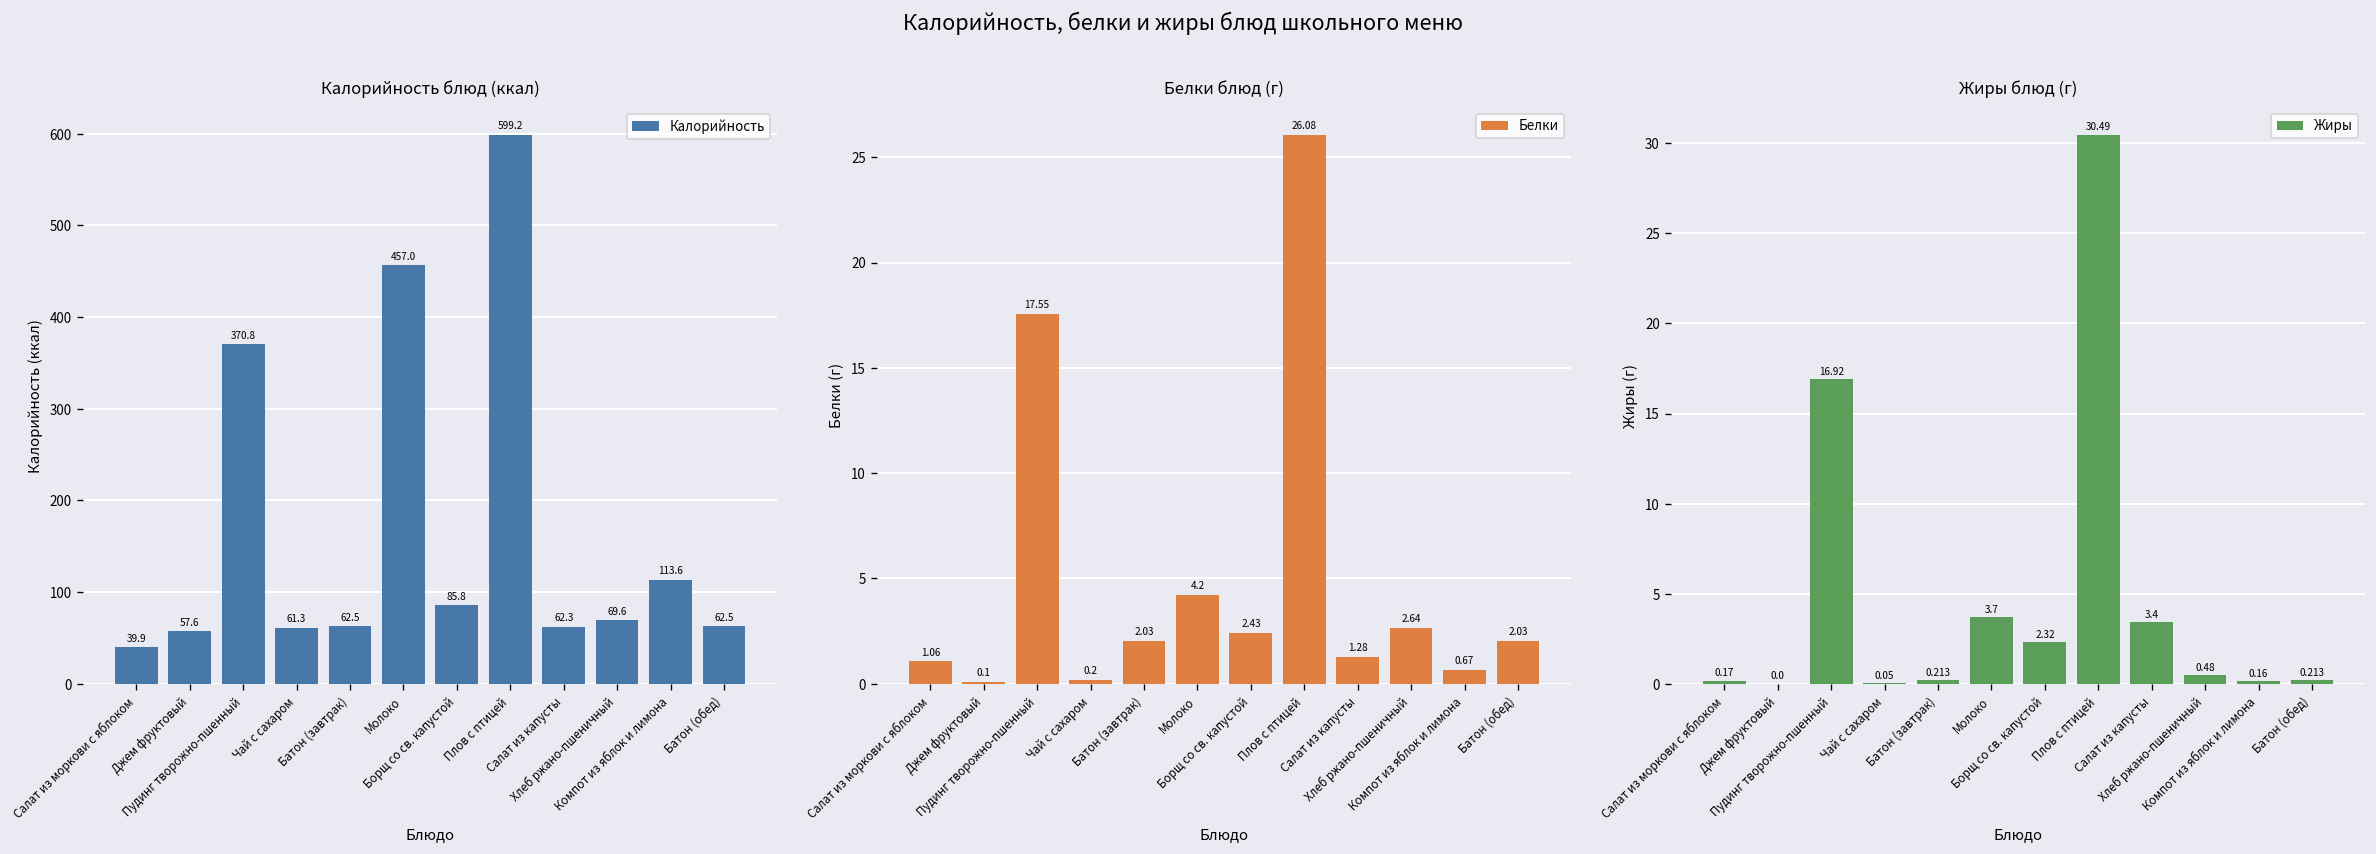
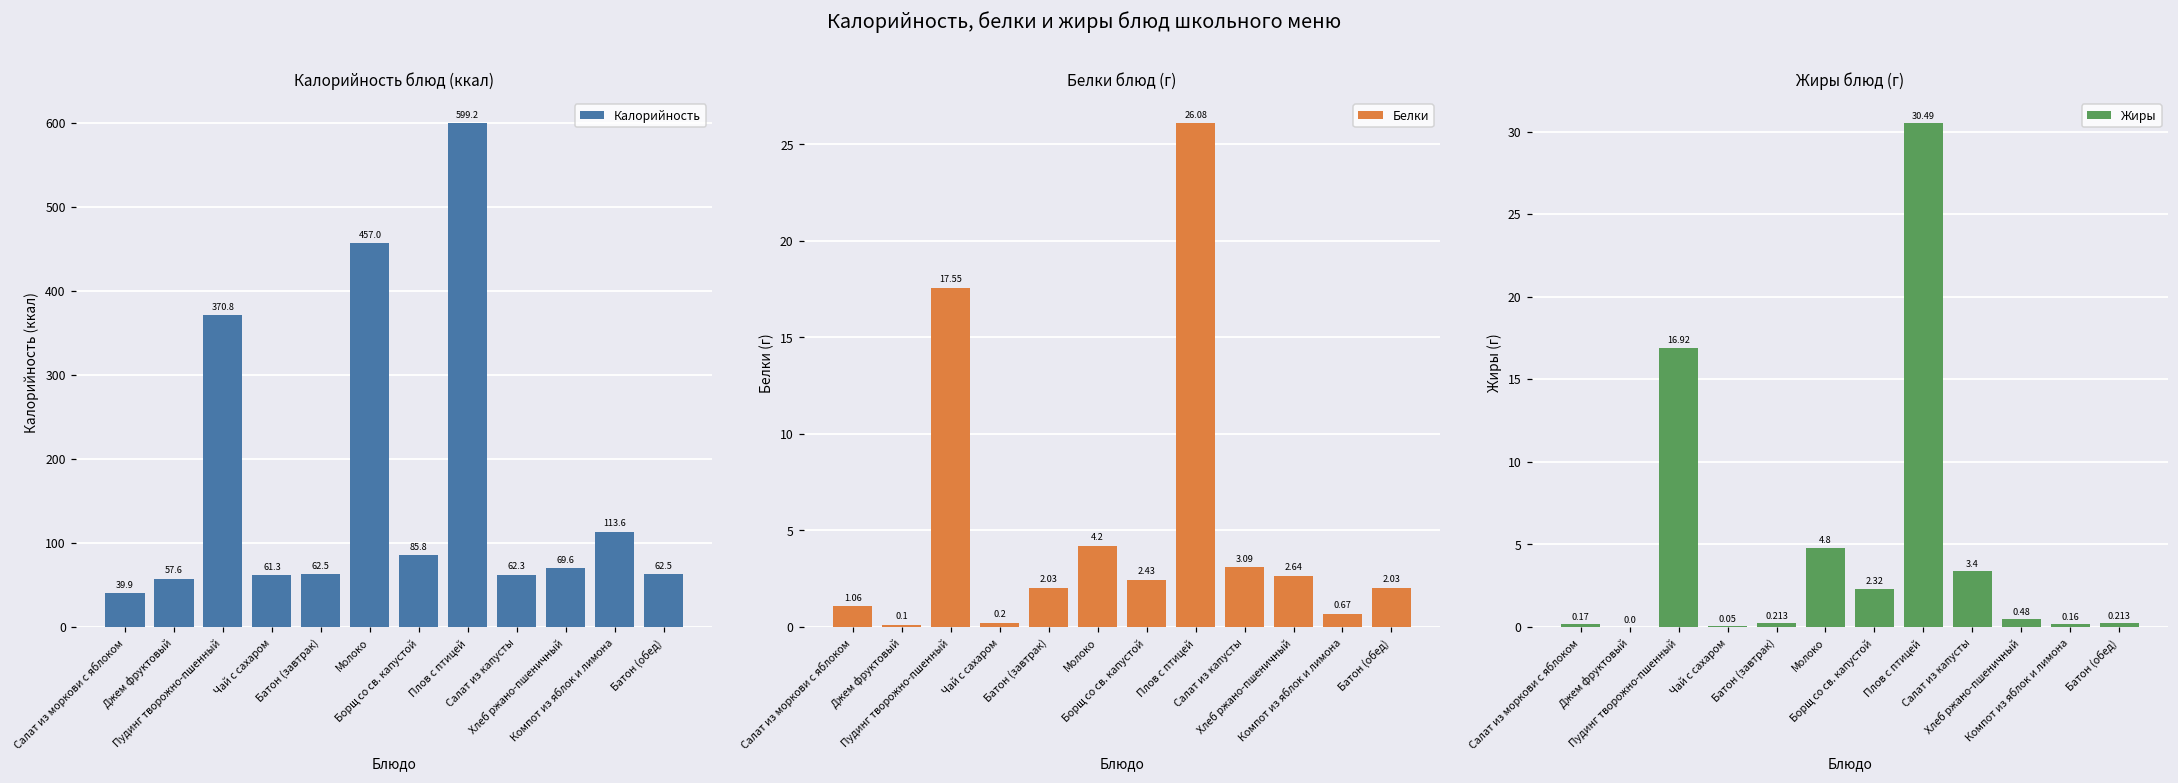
  {
    "Калорийность блюд (ккал)": {
      "Салат из моркови с яблоком": 39.9,
      "Джем фруктовый": 57.6,
      "Пудинг творожно-пшенный": 370.8,
      "Чай с сахаром": 61.3,
      "Батон (завтрак)": 62.5,
      "Молоко": 457.0,
      "Борщ со св. капустой": 85.8,
      "Плов с птицей": 599.2,
      "Салат из капусты": 62.3,
      "Хлеб ржано-пшеничный": 69.6,
      "Компот из яблок и лимона": 113.6,
      "Батон (обед)": 62.5
    },
    "Белки блюд (г)": {
      "Салат из моркови с яблоком": 1.06,
      "Джем фруктовый": 0.1,
      "Пудинг творожно-пшенный": 17.55,
      "Чай с сахаром": 0.2,
      "Батон (завтрак)": 2.03,
      "Молоко": 4.2,
      "Борщ со св. капустой": 2.43,
      "Плов с птицей": 26.08,
-     "Салат из капусты": 1.28,
+     "Салат из капусты": 3.09,
      "Хлеб ржано-пшеничный": 2.64,
      "Компот из яблок и лимона": 0.67,
      "Батон (обед)": 2.03
    },
    "Жиры блюд (г)": {
      "Салат из моркови с яблоком": 0.17,
      "Джем фруктовый": 0.0,
      "Пудинг творожно-пшенный": 16.92,
      "Чай с сахаром": 0.05,
      "Батон (завтрак)": 0.213,
-     "Молоко": 3.7,
+     "Молоко": 4.8,
      "Борщ со св. капустой": 2.32,
      "Плов с птицей": 30.49,
      "Салат из капусты": 3.4,
      "Хлеб ржано-пшеничный": 0.48,
      "Компот из яблок и лимона": 0.16,
      "Батон (обед)": 0.213
    }
  }
